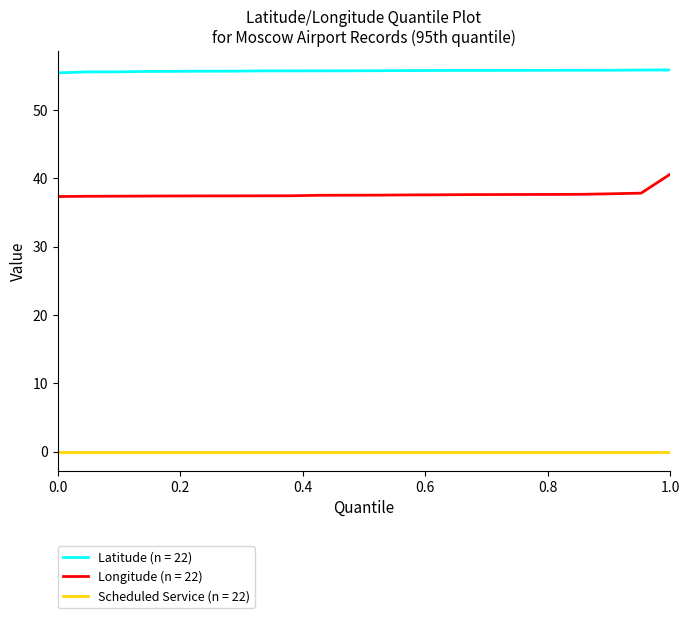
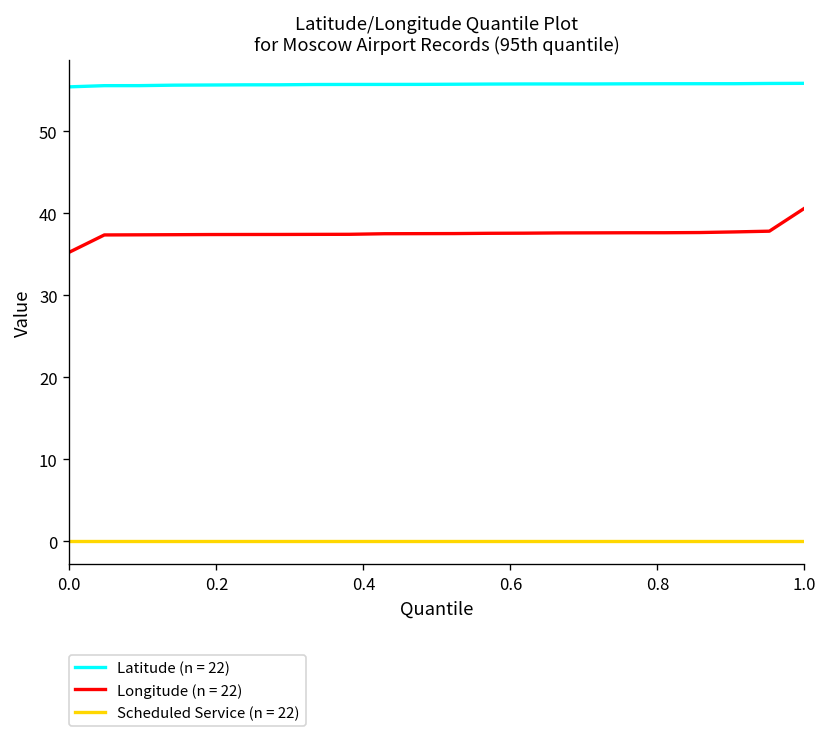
  {
    "Latitude (n = 22)": {
      "0.0": 55,
      "1.0": 56
    },
    "Longitude (n = 22)": {
-     "0.0": 37,
+     "0.0": 35,
      "1.0": 41
    },
    "Scheduled Service (n = 22)": {
      "0.0": 0,
      "1.0": 0
    }
  }
